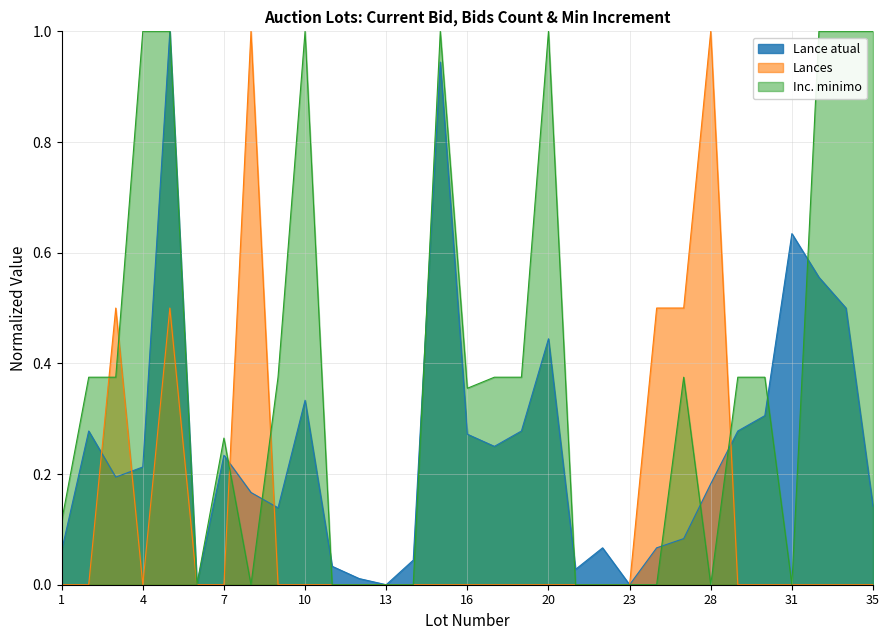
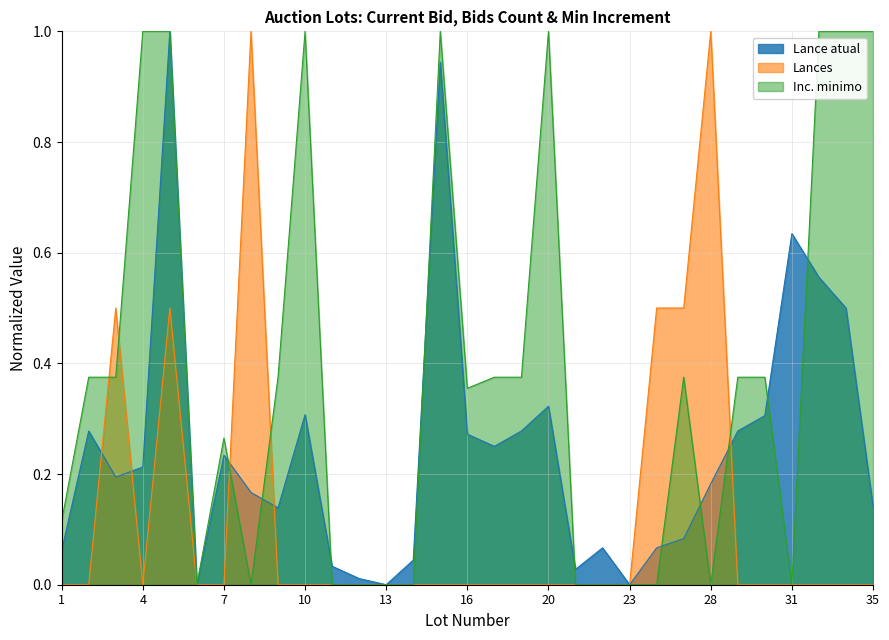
  {
    "Lance atual": {
      "1": 0.06,
      "4": 0.21,
      "7": 0.23,
-     "10": 0.33,
+     "10": 0.31,
      "16": 0.27,
-     "20": 0.44,
+     "20": 0.32,
      "28": 0.18,
      "31": 0.63,
      "35": 0.14
    },
    "Lances": {
      "1": 0.00,
      "4": 0.00,
      "7": 0.00,
      "10": 0.00,
      "16": 0.00,
      "20": 0.00,
      "28": 1.00,
      "35": 0.00
    },
    "Inc. minimo": {
      "1": 0.12,
      "4": 1.00,
      "7": 0.27,
      "10": 1.00,
      "16": 0.36,
      "20": 1.00,
      "28": 0.00,
      "35": 1.00
    }
  }
